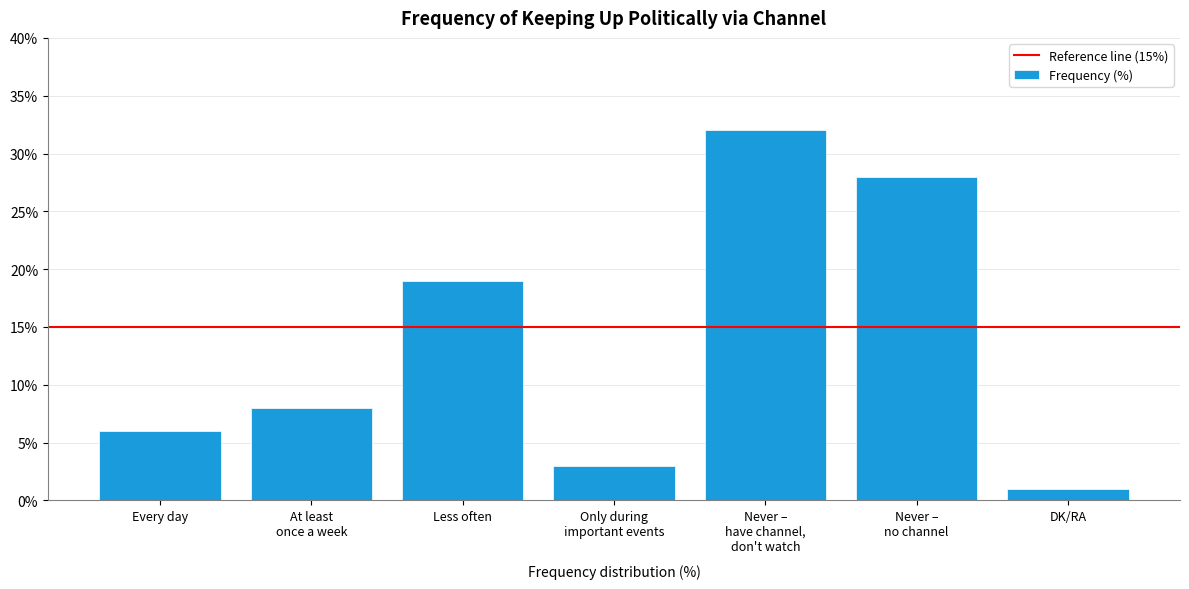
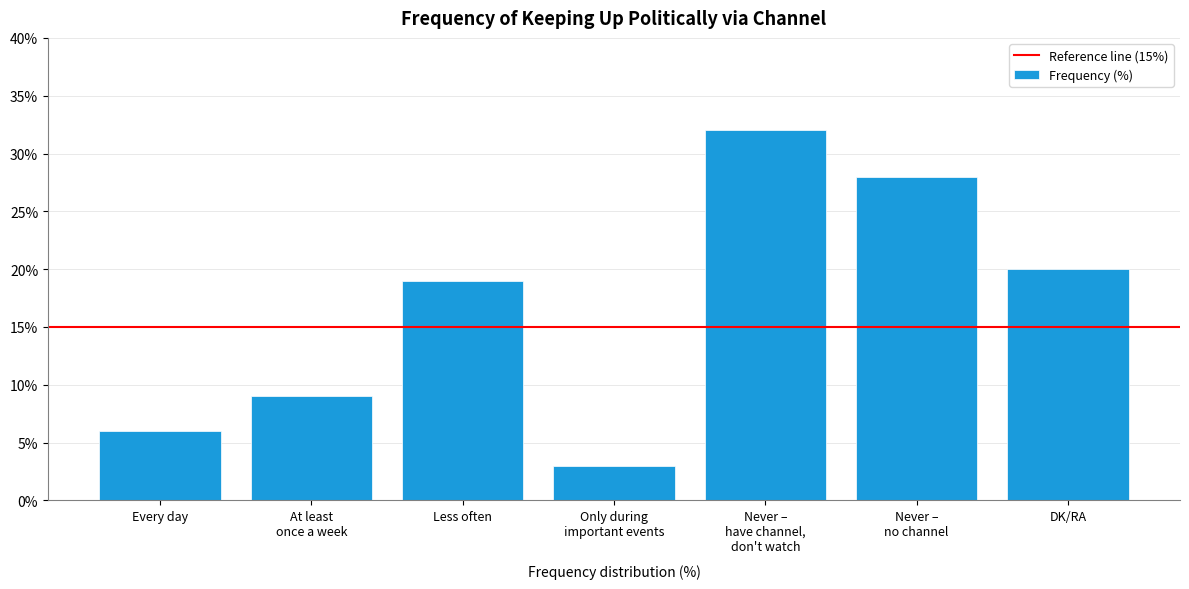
  {
    "Every day": "6%",
-   "At least once a week": "8%",
+   "At least once a week": "9%",
    "Less often": "19%",
    "Only during important events": "3%",
    "Never – have channel, don't watch": "32%",
    "Never – no channel": "28%",
-   "DK/RA": "1%"
+   "DK/RA": "20%"
  }
